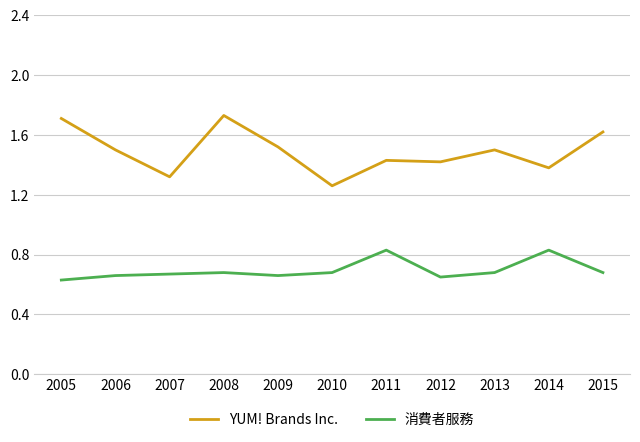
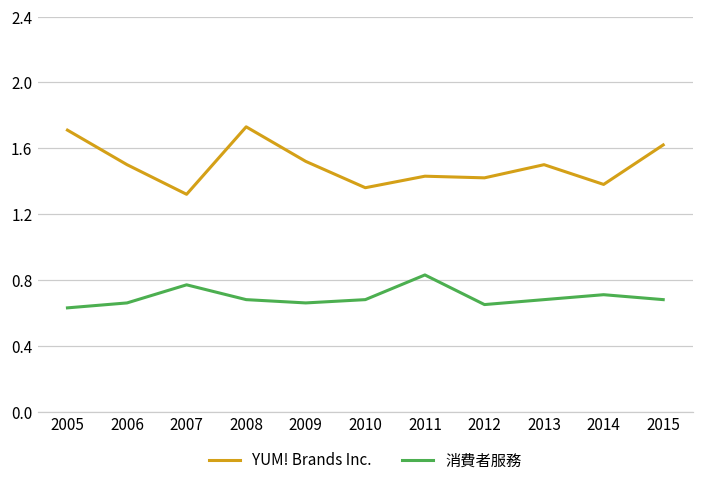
  {
    "YUM! Brands Inc.": {
      "2005": 1.71,
      "2006": 1.50,
      "2007": 1.32,
      "2008": 1.73,
      "2009": 1.52,
-     "2010": 1.26,
+     "2010": 1.36,
      "2011": 1.43,
      "2012": 1.42,
      "2013": 1.50,
      "2014": 1.38,
      "2015": 1.62
    },
    "消費者服務": {
      "2005": 0.63,
      "2006": 0.66,
-     "2007": 0.67,
+     "2007": 0.77,
      "2008": 0.68,
      "2009": 0.66,
      "2010": 0.68,
      "2011": 0.83,
      "2012": 0.65,
      "2013": 0.68,
-     "2014": 0.83,
+     "2014": 0.71,
      "2015": 0.68
    }
  }
